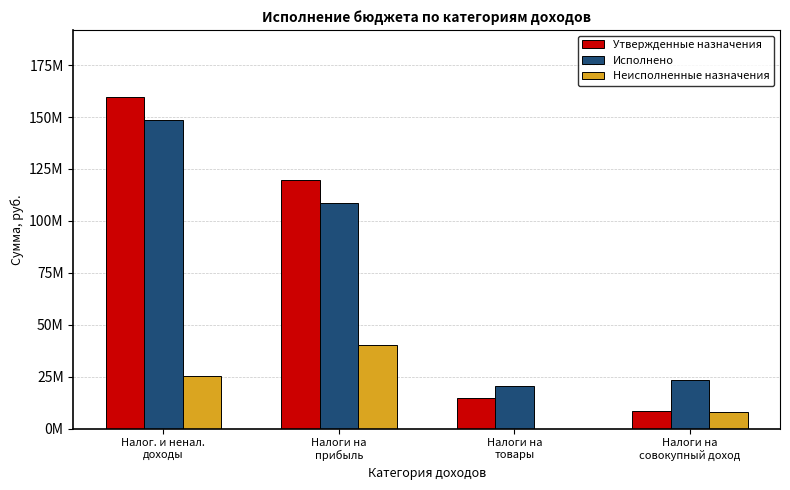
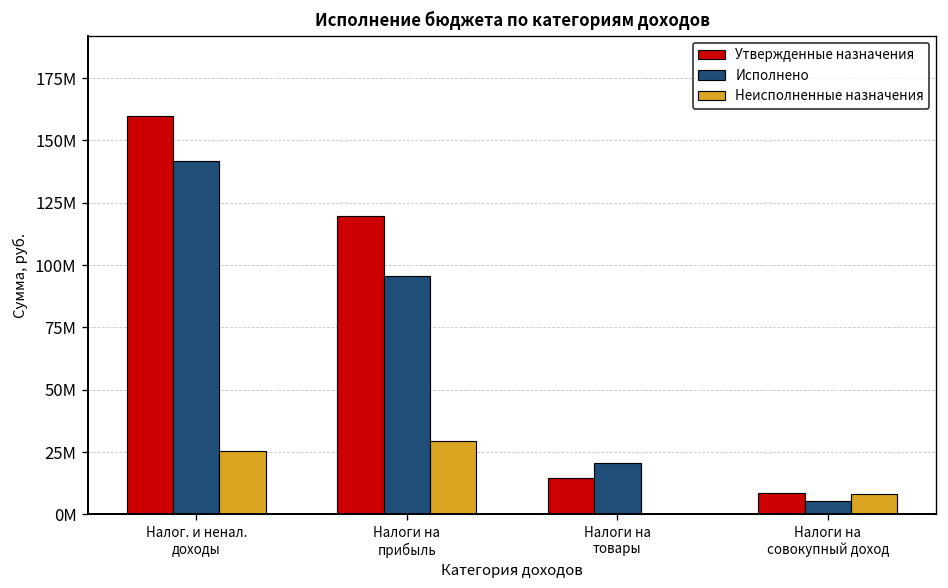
  {
    "Утвержденные назначения": {
      "Налог. и ненал. доходы": 160000000,
      "Налоги на прибыль": 120000000,
      "Налоги на товары": 15000000,
      "Налоги на совокупный доход": 9000000
    },
    "Исполнено": {
-     "Налог. и ненал. доходы": 149000000,
-     "Налоги на прибыль": 109000000,
+     "Налог. и ненал. доходы": 142000000,
+     "Налоги на прибыль": 96000000,
      "Налоги на товары": 21000000,
-     "Налоги на совокупный доход": 24000000
+     "Налоги на совокупный доход": 6000000
    },
    "Неисполненные назначения": {
      "Налог. и ненал. доходы": 26000000,
-     "Налоги на прибыль": 40000000,
+     "Налоги на прибыль": 29000000,
      "Налоги на товары": 0,
      "Налоги на совокупный доход": 8000000
    }
  }
